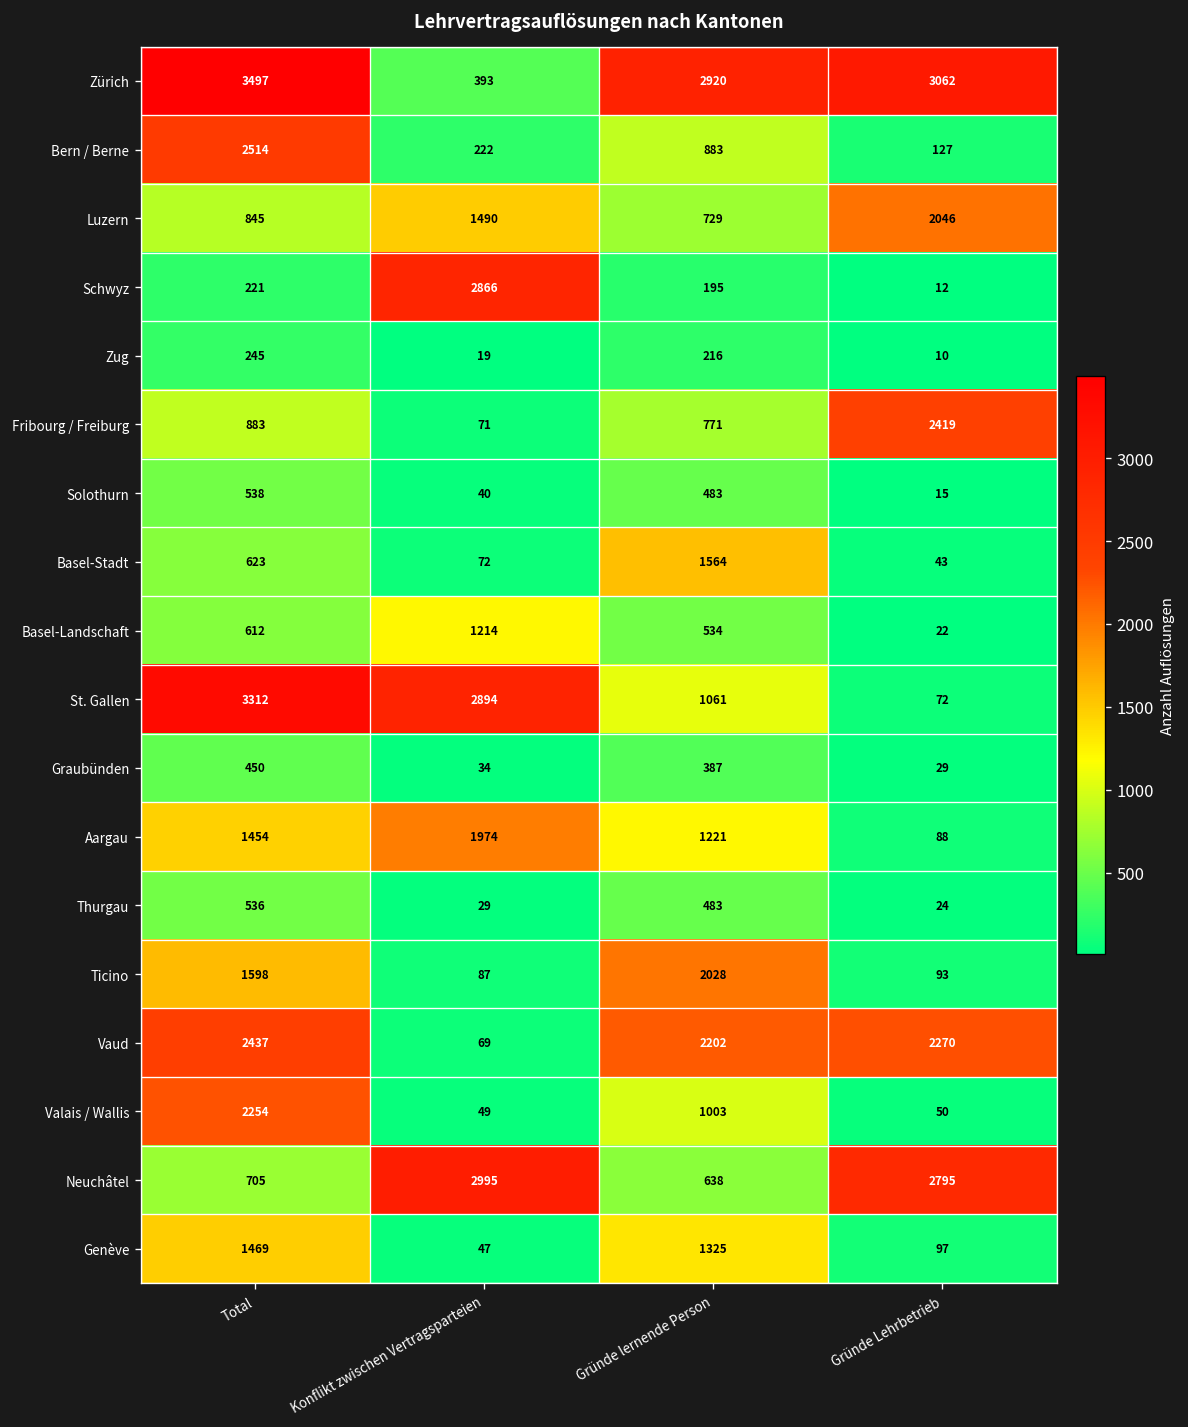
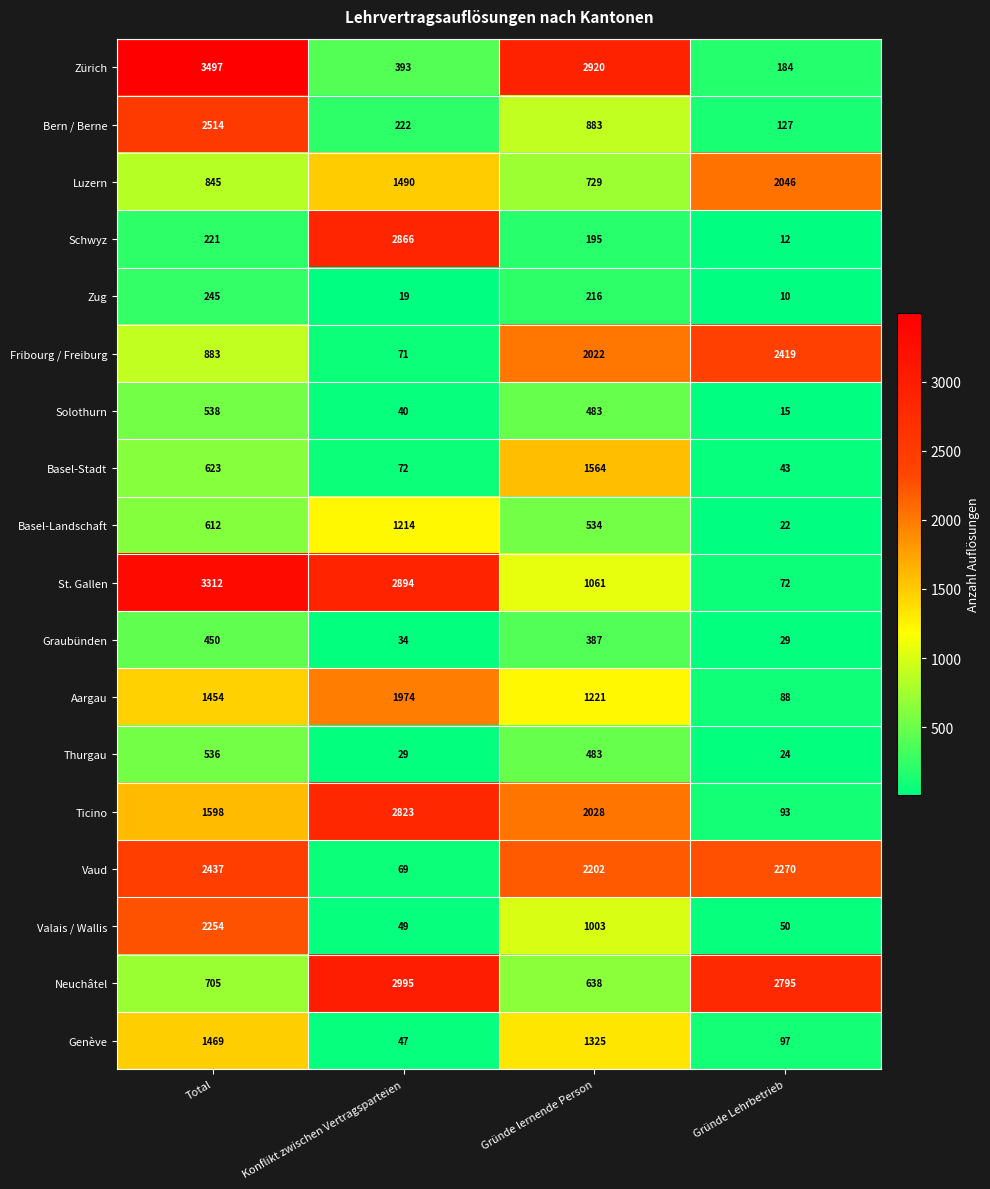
  {
    "Zürich": {
      "Total": 3497,
      "Konflikt zwischen Vertragsparteien": 393,
      "Gründe lernende Person": 2920,
-     "Gründe Lehrbetrieb": 3062
+     "Gründe Lehrbetrieb": 184
    },
    "Bern / Berne": {
      "Total": 2514,
      "Konflikt zwischen Vertragsparteien": 222,
      "Gründe lernende Person": 883,
      "Gründe Lehrbetrieb": 127
    },
    "Luzern": {
      "Total": 845,
      "Konflikt zwischen Vertragsparteien": 1490,
      "Gründe lernende Person": 729,
      "Gründe Lehrbetrieb": 2046
    },
    "Schwyz": {
      "Total": 221,
      "Konflikt zwischen Vertragsparteien": 2866,
      "Gründe lernende Person": 195,
      "Gründe Lehrbetrieb": 12
    },
    "Zug": {
      "Total": 245,
      "Konflikt zwischen Vertragsparteien": 19,
      "Gründe lernende Person": 216,
      "Gründe Lehrbetrieb": 10
    },
    "Fribourg / Freiburg": {
      "Total": 883,
      "Konflikt zwischen Vertragsparteien": 71,
-     "Gründe lernende Person": 771,
+     "Gründe lernende Person": 2022,
      "Gründe Lehrbetrieb": 2419
    },
    "Solothurn": {
      "Total": 538,
      "Konflikt zwischen Vertragsparteien": 40,
      "Gründe lernende Person": 483,
      "Gründe Lehrbetrieb": 15
    },
    "Basel-Stadt": {
      "Total": 623,
      "Konflikt zwischen Vertragsparteien": 72,
      "Gründe lernende Person": 1564,
      "Gründe Lehrbetrieb": 43
    },
    "Basel-Landschaft": {
      "Total": 612,
      "Konflikt zwischen Vertragsparteien": 1214,
      "Gründe lernende Person": 534,
      "Gründe Lehrbetrieb": 22
    },
    "St. Gallen": {
      "Total": 3312,
      "Konflikt zwischen Vertragsparteien": 2894,
      "Gründe lernende Person": 1061,
      "Gründe Lehrbetrieb": 72
    },
    "Graubünden": {
      "Total": 450,
      "Konflikt zwischen Vertragsparteien": 34,
      "Gründe lernende Person": 387,
      "Gründe Lehrbetrieb": 29
    },
    "Aargau": {
      "Total": 1454,
      "Konflikt zwischen Vertragsparteien": 1974,
      "Gründe lernende Person": 1221,
      "Gründe Lehrbetrieb": 88
    },
    "Thurgau": {
      "Total": 536,
      "Konflikt zwischen Vertragsparteien": 29,
      "Gründe lernende Person": 483,
      "Gründe Lehrbetrieb": 24
    },
    "Ticino": {
      "Total": 1598,
-     "Konflikt zwischen Vertragsparteien": 87,
+     "Konflikt zwischen Vertragsparteien": 2823,
      "Gründe lernende Person": 2028,
      "Gründe Lehrbetrieb": 93
    },
    "Vaud": {
      "Total": 2437,
      "Konflikt zwischen Vertragsparteien": 69,
      "Gründe lernende Person": 2202,
      "Gründe Lehrbetrieb": 2270
    },
    "Valais / Wallis": {
      "Total": 2254,
      "Konflikt zwischen Vertragsparteien": 49,
      "Gründe lernende Person": 1003,
      "Gründe Lehrbetrieb": 50
    },
    "Neuchâtel": {
      "Total": 705,
      "Konflikt zwischen Vertragsparteien": 2995,
      "Gründe lernende Person": 638,
      "Gründe Lehrbetrieb": 2795
    },
    "Genève": {
      "Total": 1469,
      "Konflikt zwischen Vertragsparteien": 47,
      "Gründe lernende Person": 1325,
      "Gründe Lehrbetrieb": 97
    }
  }
